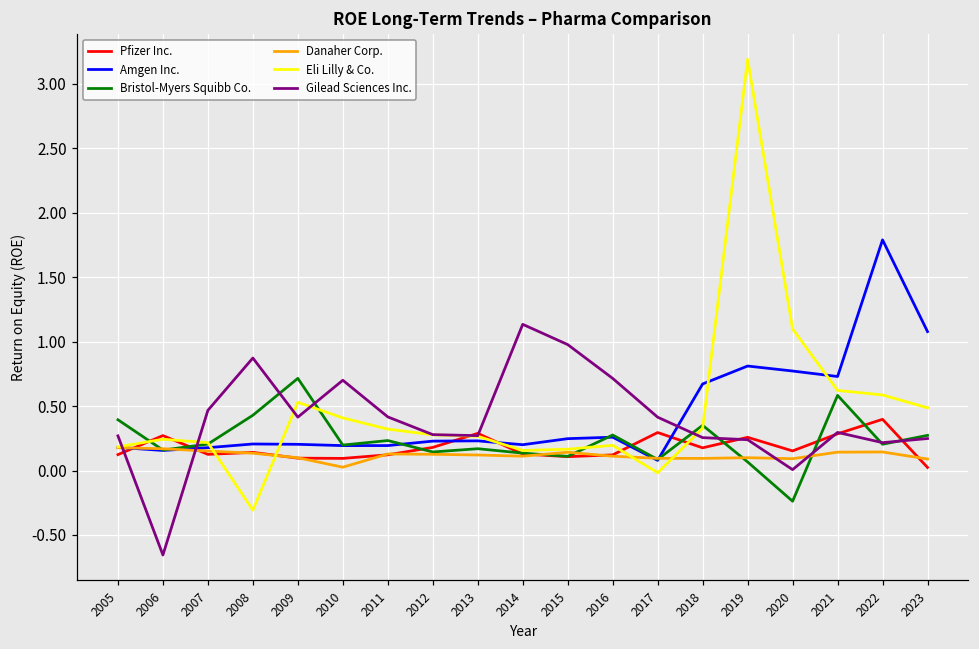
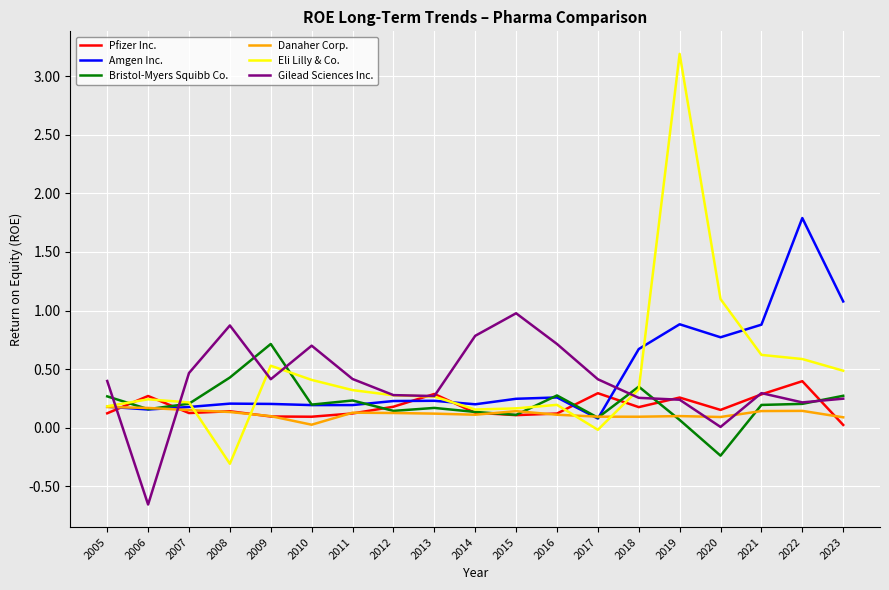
  {
    "Pfizer Inc.": {
      "2005": 0.12,
      "2006": 0.27,
      "2007": 0.13,
      "2010": 0.09,
      "2012": 0.18,
      "2017": 0.29,
      "2018": 0.18,
      "2020": 0.15,
      "2022": 0.40,
      "2023": 0.02
    },
    "Amgen Inc.": {
      "2007": 0.18,
      "2008": 0.21,
      "2009": 0.20,
      "2011": 0.19,
      "2012": 0.23,
      "2013": 0.23,
      "2014": 0.20,
      "2015": 0.25,
      "2018": 0.67,
-     "2019": 0.81,
+     "2019": 0.88,
      "2020": 0.77,
-     "2021": 0.73,
+     "2021": 0.88,
      "2022": 1.79,
      "2023": 1.08
    },
    "Bristol-Myers Squibb Co.": {
-     "2005": 0.39,
+     "2005": 0.27,
      "2008": 0.43,
      "2009": 0.71,
      "2011": 0.23,
      "2013": 0.17,
      "2018": 0.35,
      "2019": 0.07,
      "2020": -0.24,
-     "2021": 0.58,
+     "2021": 0.19,
      "2023": 0.27
    },
    "Danaher Corp.": {
      "2007": 0.15,
      "2010": 0.03,
      "2013": 0.12,
      "2015": 0.14,
      "2018": 0.09,
      "2019": 0.10,
      "2020": 0.09,
      "2021": 0.14,
      "2022": 0.14,
      "2023": 0.09
    },
    "Eli Lilly & Co.": {
      "2006": 0.24,
      "2008": -0.31,
      "2009": 0.53,
      "2010": 0.41,
      "2011": 0.32,
      "2015": 0.17,
      "2016": 0.20,
      "2017": -0.02,
      "2018": 0.33,
      "2019": 3.19,
      "2020": 1.10,
      "2021": 0.62,
      "2022": 0.59,
      "2023": 0.49
    },
    "Gilead Sciences Inc.": {
-     "2005": 0.27,
+     "2005": 0.40,
      "2006": -0.66,
      "2007": 0.47,
      "2008": 0.87,
      "2009": 0.41,
      "2010": 0.70,
      "2011": 0.42,
-     "2014": 1.13,
+     "2014": 0.78,
      "2015": 0.98,
      "2016": 0.71,
      "2017": 0.41,
      "2018": 0.26,
      "2020": 0.01,
      "2023": 0.25
    }
  }
